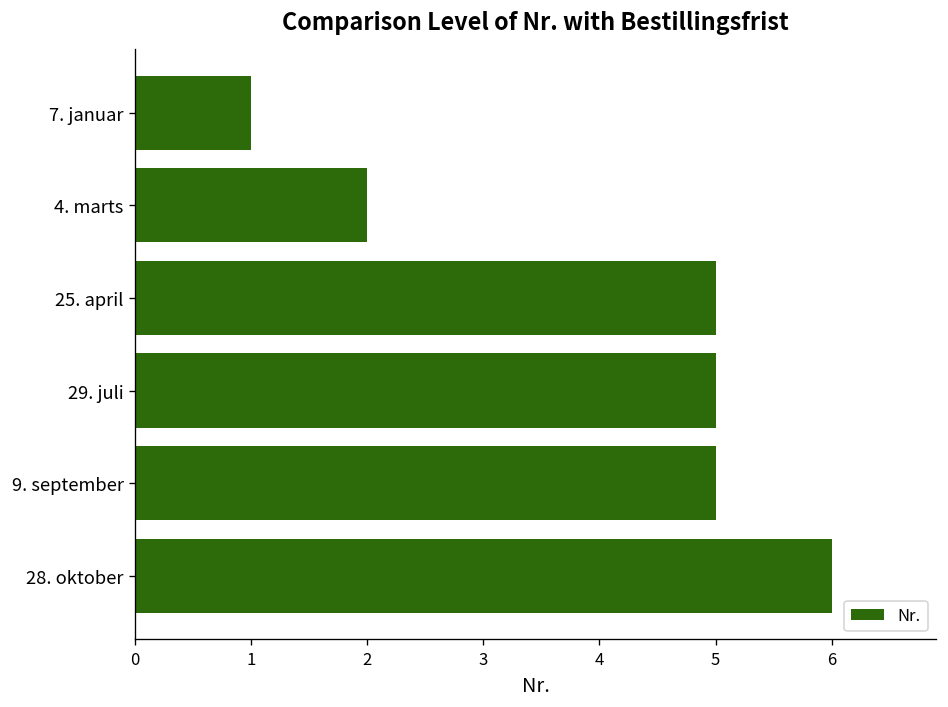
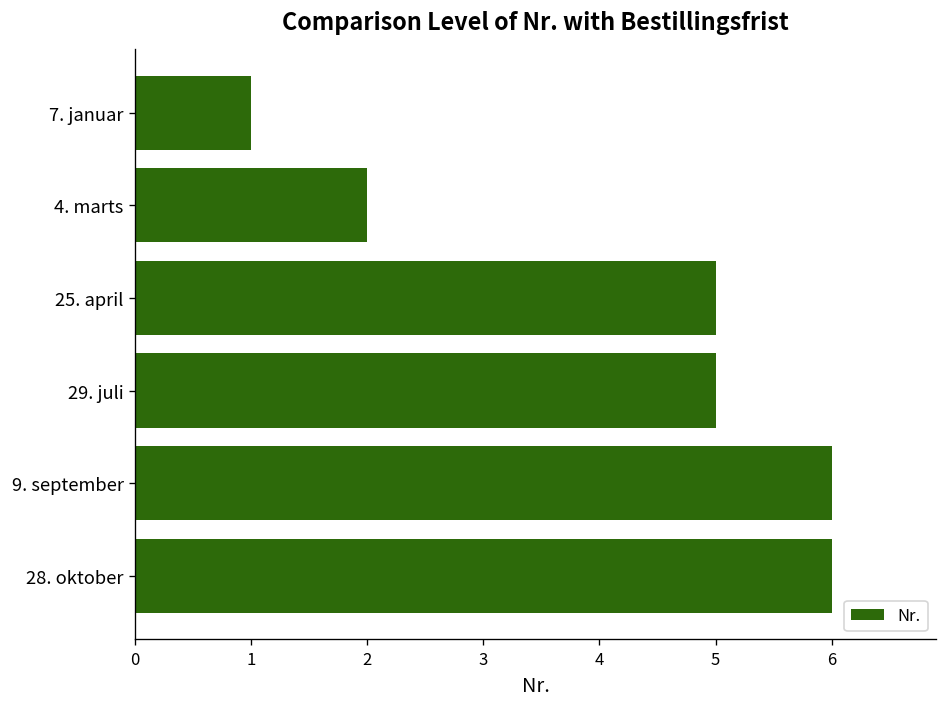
  {
    "7. januar": 1,
    "4. marts": 2,
    "25. april": 5,
    "29. juli": 5,
-   "9. september": 5,
+   "9. september": 6,
    "28. oktober": 6
  }
